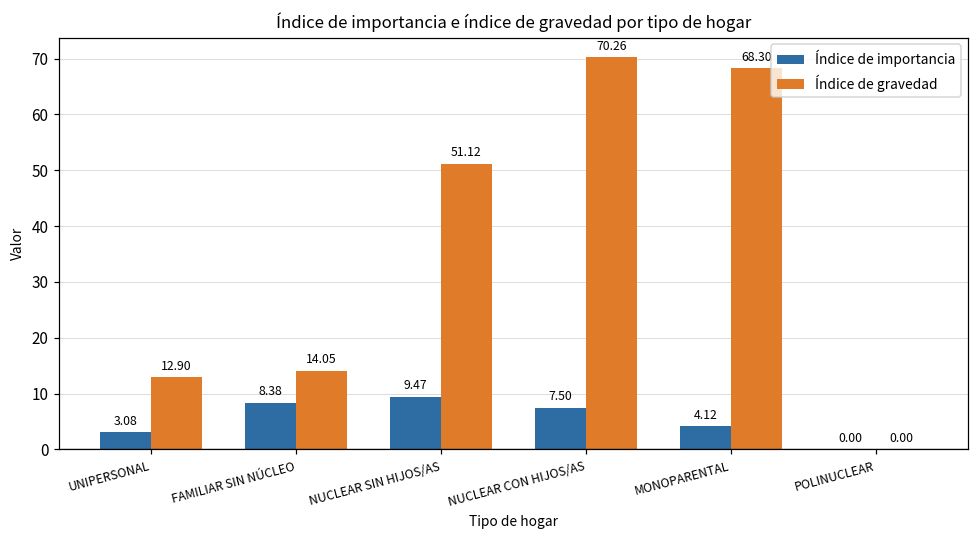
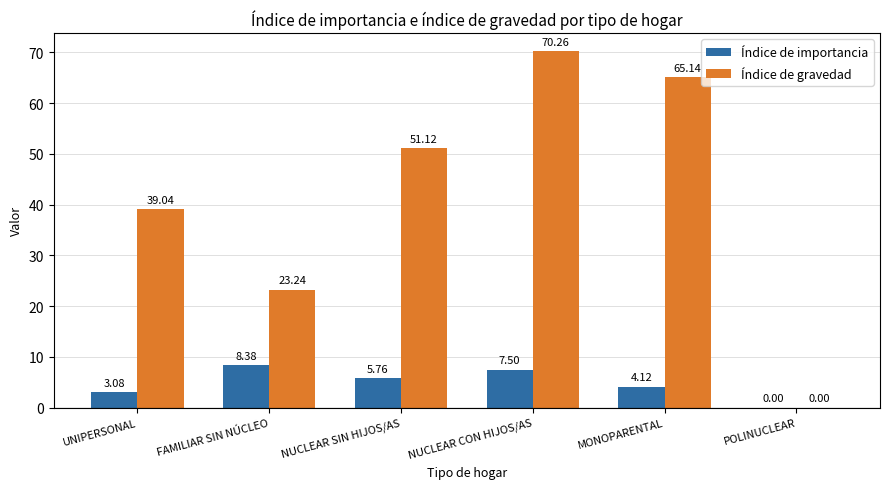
  {
    "Índice de importancia": {
      "UNIPERSONAL": 3.08,
      "FAMILIAR SIN NÚCLEO": 8.38,
-     "NUCLEAR SIN HIJOS/AS": 9.47,
+     "NUCLEAR SIN HIJOS/AS": 5.76,
      "NUCLEAR CON HIJOS/AS": 7.50,
      "MONOPARENTAL": 4.12,
      "POLINUCLEAR": 0.00
    },
    "Índice de gravedad": {
-     "UNIPERSONAL": 12.90,
-     "FAMILIAR SIN NÚCLEO": 14.05,
+     "UNIPERSONAL": 39.04,
+     "FAMILIAR SIN NÚCLEO": 23.24,
      "NUCLEAR SIN HIJOS/AS": 51.12,
      "NUCLEAR CON HIJOS/AS": 70.26,
-     "MONOPARENTAL": 68.30,
+     "MONOPARENTAL": 65.14,
      "POLINUCLEAR": 0.00
    }
  }
